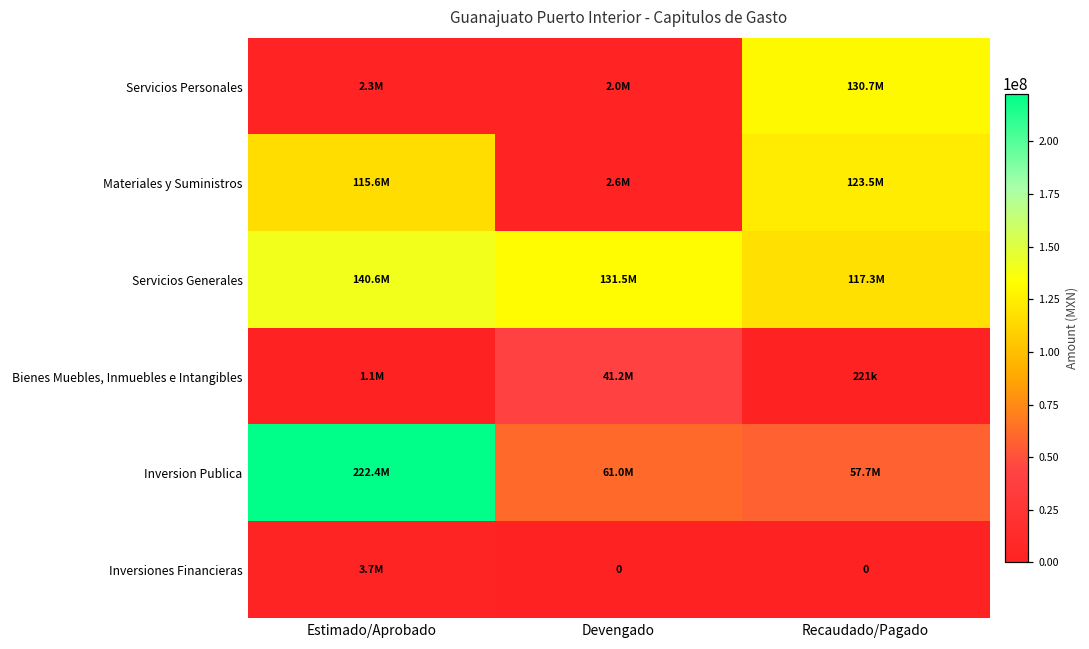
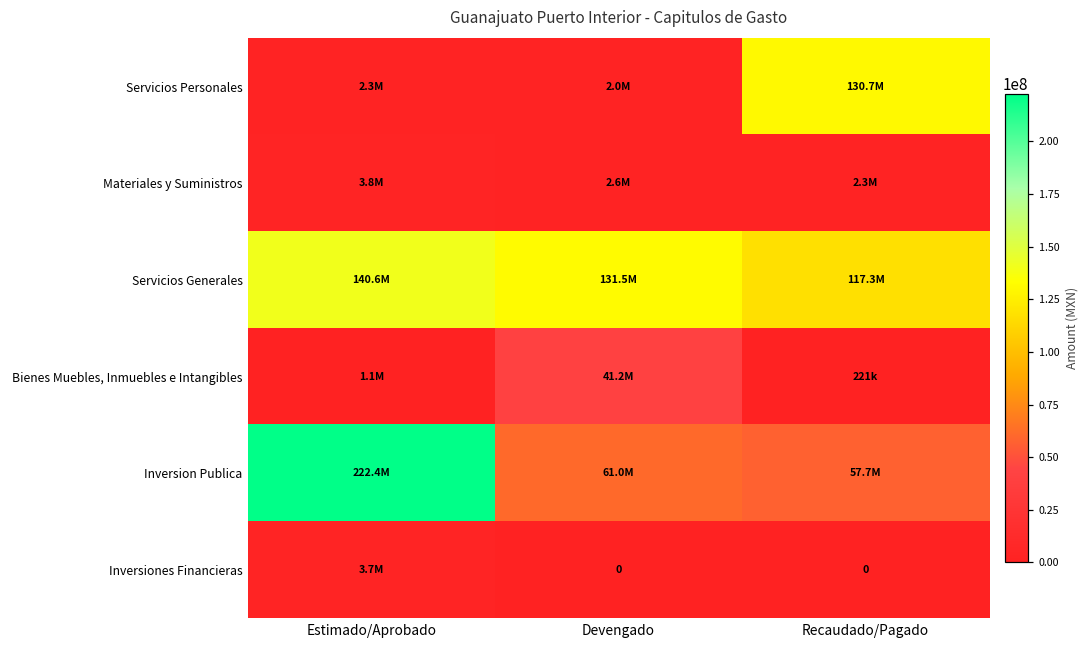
  {
    "Servicios Personales": {
      "Estimado/Aprobado": "2.3M",
      "Devengado": "2.0M",
      "Recaudado/Pagado": "130.7M"
    },
    "Materiales y Suministros": {
-     "Estimado/Aprobado": "115.6M",
+     "Estimado/Aprobado": "3.8M",
      "Devengado": "2.6M",
-     "Recaudado/Pagado": "123.5M"
+     "Recaudado/Pagado": "2.3M"
    },
    "Servicios Generales": {
      "Estimado/Aprobado": "140.6M",
      "Devengado": "131.5M",
      "Recaudado/Pagado": "117.3M"
    },
    "Bienes Muebles, Inmuebles e Intangibles": {
      "Estimado/Aprobado": "1.1M",
      "Devengado": "41.2M",
      "Recaudado/Pagado": "221k"
    },
    "Inversion Publica": {
      "Estimado/Aprobado": "222.4M",
      "Devengado": "61.0M",
      "Recaudado/Pagado": "57.7M"
    },
    "Inversiones Financieras": {
      "Estimado/Aprobado": "3.7M",
      "Devengado": "0",
      "Recaudado/Pagado": "0"
    }
  }
